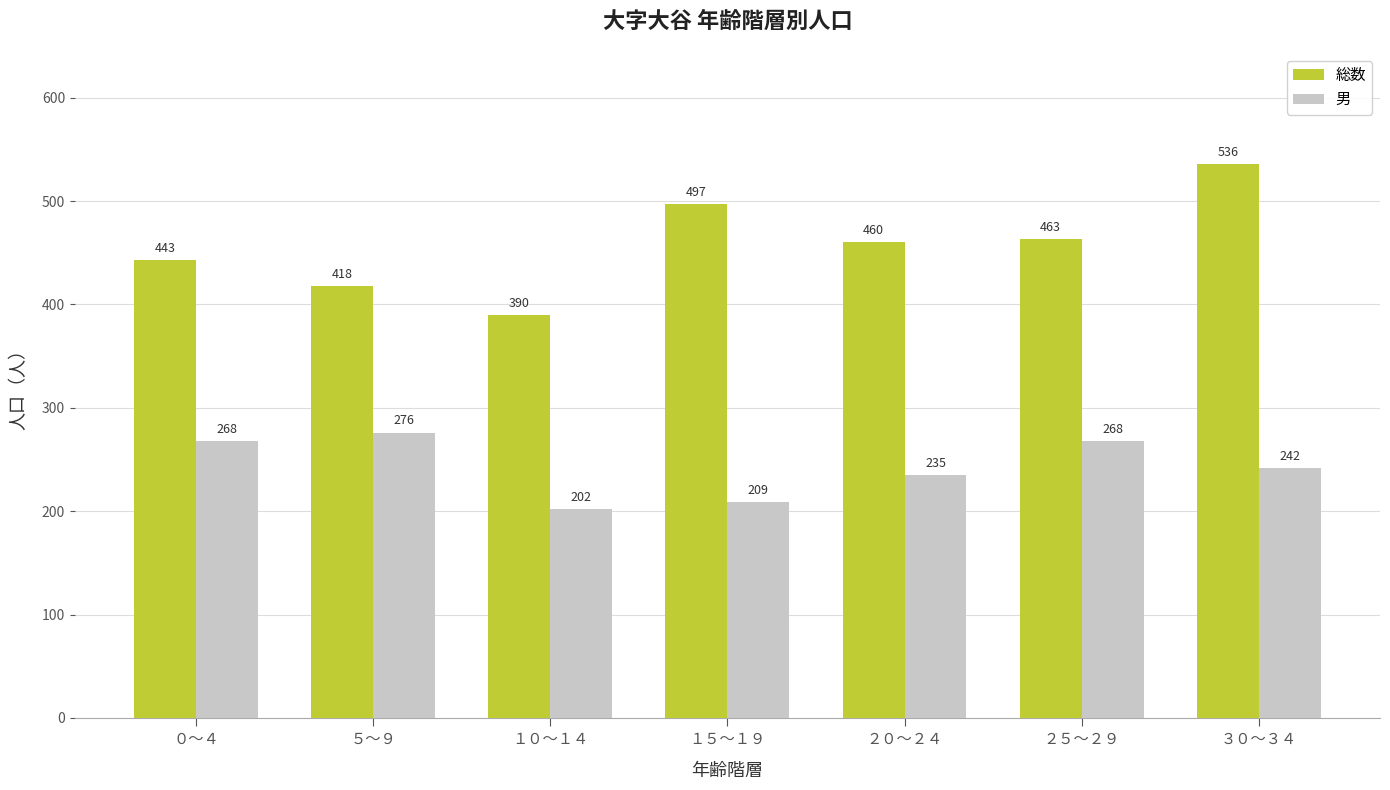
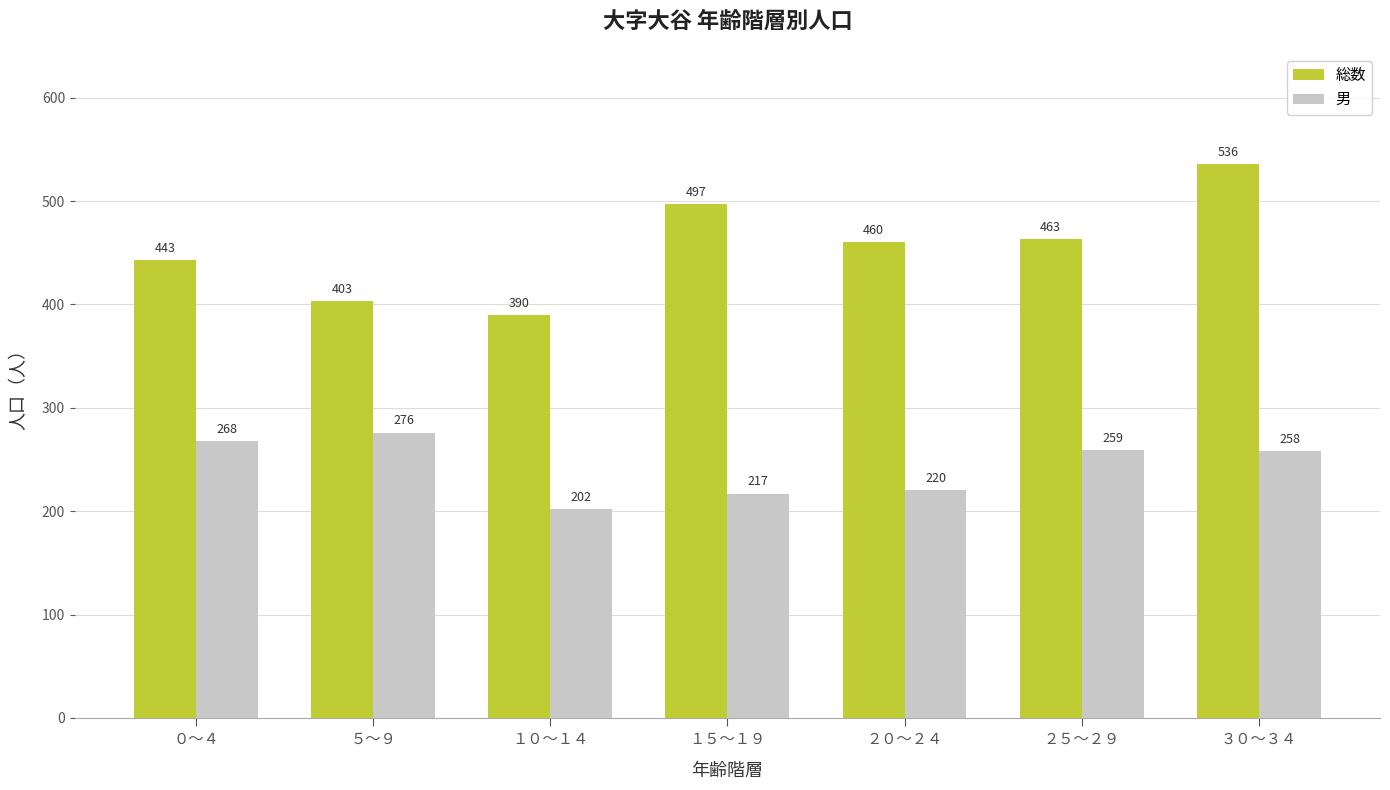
  {
    "総数": {
      "０～４": 443,
-     "５～９": 418,
+     "５～９": 403,
      "１０～１４": 390,
      "１５～１９": 497,
      "２０～２４": 460,
      "２５～２９": 463,
      "３０～３４": 536
    },
    "男": {
      "０～４": 268,
      "５～９": 276,
      "１０～１４": 202,
-     "１５～１９": 209,
-     "２０～２４": 235,
-     "２５～２９": 268,
-     "３０～３４": 242
+     "１５～１９": 217,
+     "２０～２４": 220,
+     "２５～２９": 259,
+     "３０～３４": 258
    }
  }
